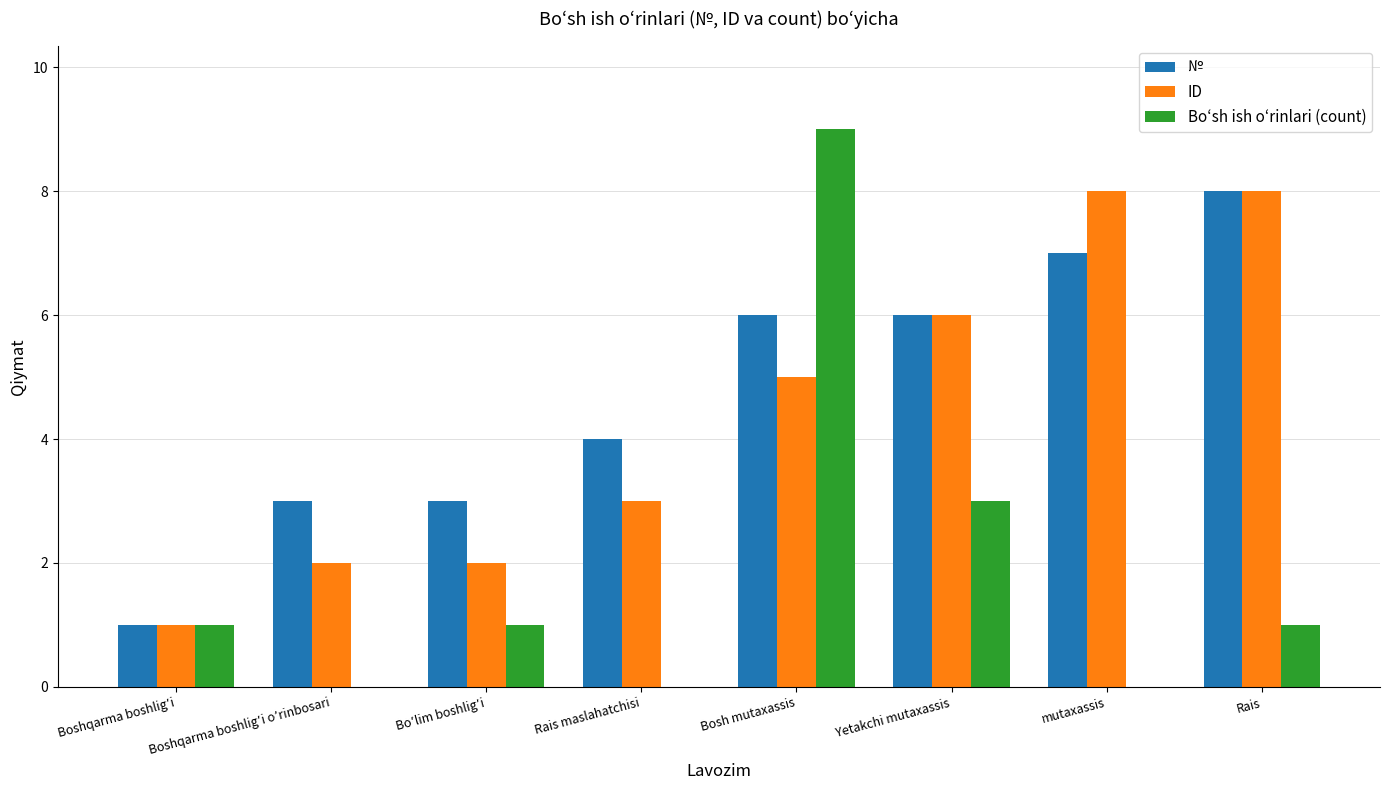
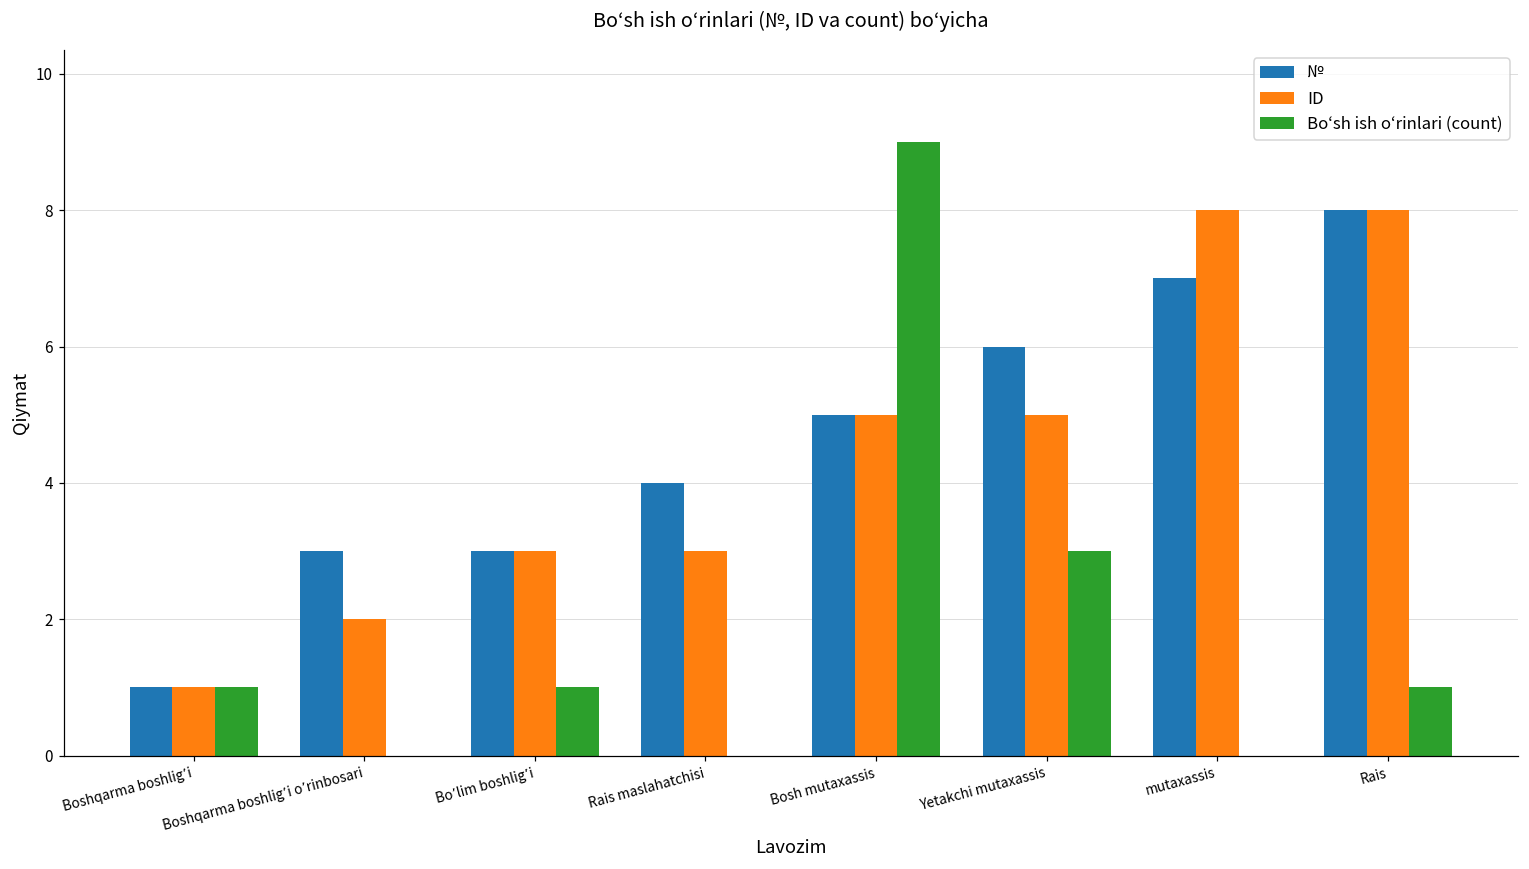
  {
    "№": {
      "Boshqarma boshligʼi": 1,
      "Boshqarma boshligʼi oʼrinbosari": 3,
      "Boʼlim boshligʼi": 3,
      "Rais maslahatchisi": 4,
-     "Bosh mutaxassis": 6,
+     "Bosh mutaxassis": 5,
      "Yetakchi mutaxassis": 6,
      "mutaxassis": 7,
      "Rais": 8
    },
    "ID": {
      "Boshqarma boshligʼi": 1,
      "Boshqarma boshligʼi oʼrinbosari": 2,
-     "Boʼlim boshligʼi": 2,
+     "Boʼlim boshligʼi": 3,
      "Rais maslahatchisi": 3,
      "Bosh mutaxassis": 5,
-     "Yetakchi mutaxassis": 6,
+     "Yetakchi mutaxassis": 5,
      "mutaxassis": 8,
      "Rais": 8
    },
    "Boʻsh ish oʻrinlari (count)": {
      "Boshqarma boshligʼi": 1,
      "Boshqarma boshligʼi oʼrinbosari": 0,
      "Boʼlim boshligʼi": 1,
      "Rais maslahatchisi": 0,
      "Bosh mutaxassis": 9,
      "Yetakchi mutaxassis": 3,
      "mutaxassis": 0,
      "Rais": 1
    }
  }
